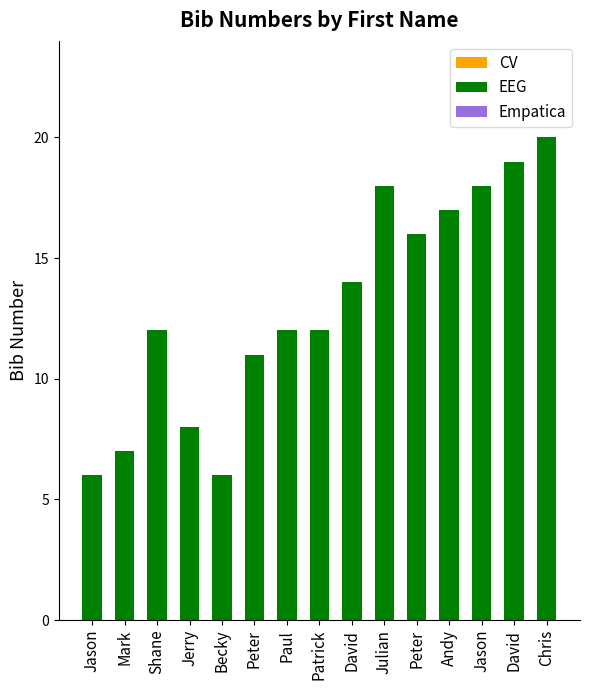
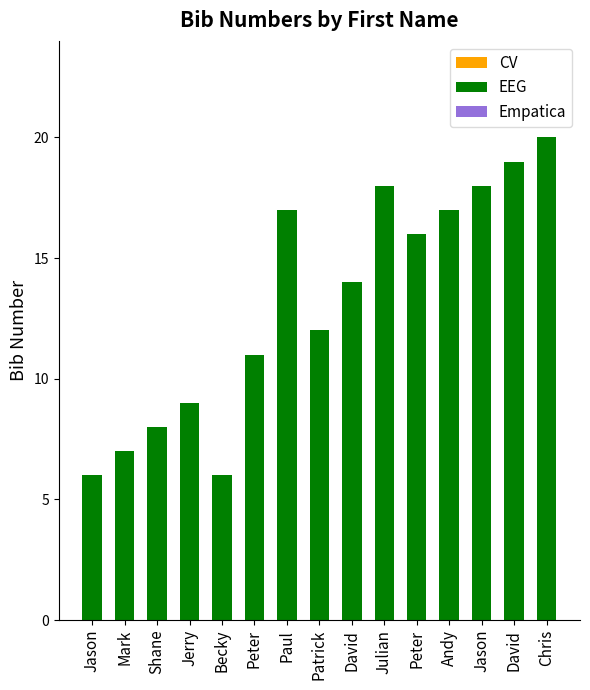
  {
    "Mark": 7,
-   "Shane": 12,
-   "Jerry": 8,
+   "Shane": 8,
+   "Jerry": 9,
    "Becky": 6,
-   "Paul": 12,
+   "Paul": 17,
    "Patrick": 12,
    "Julian": 18,
    "Andy": 17,
    "Chris": 20
  }
